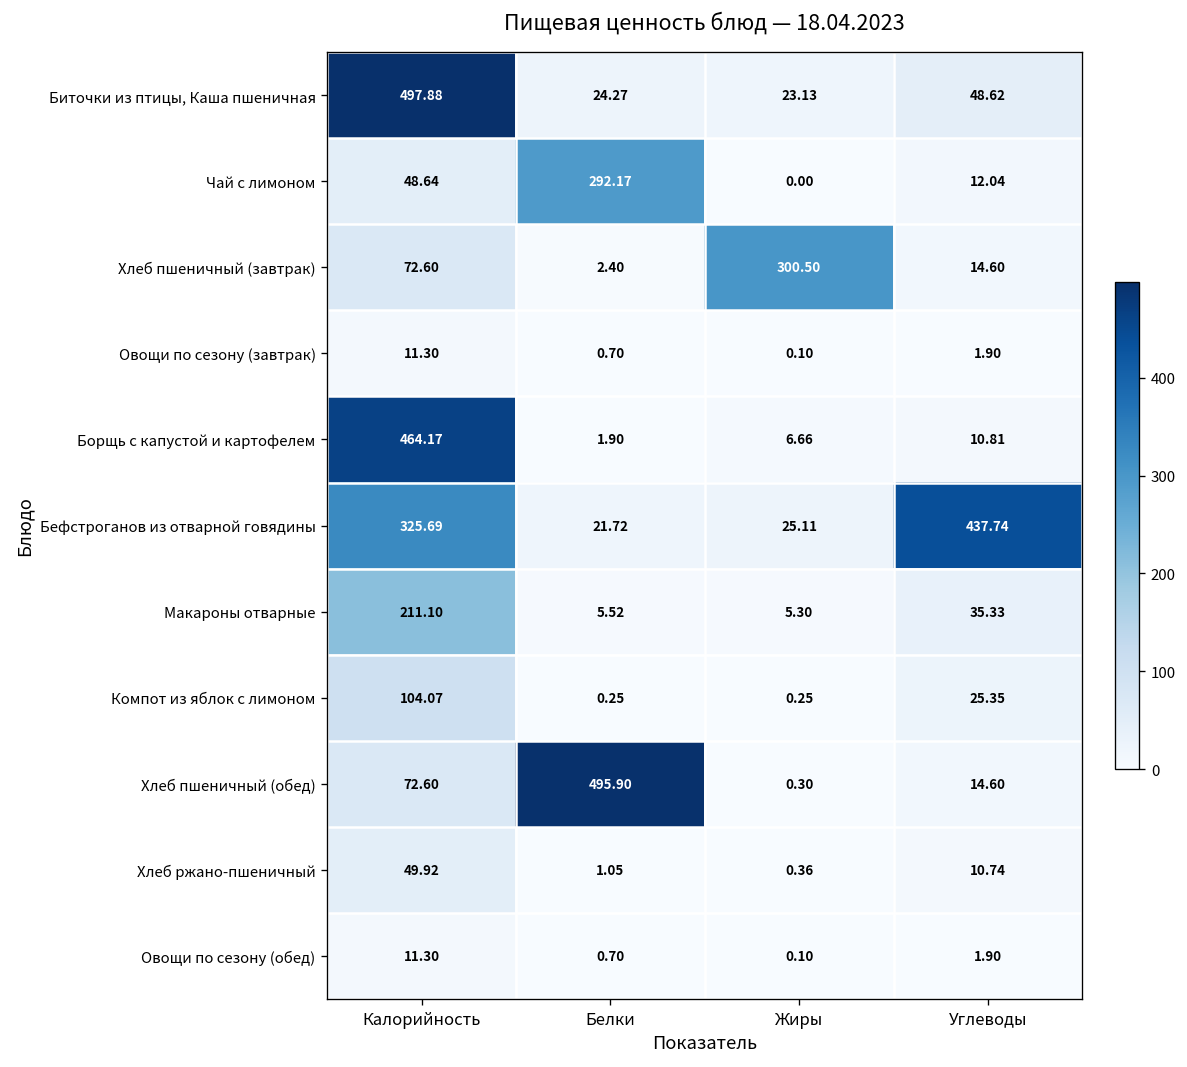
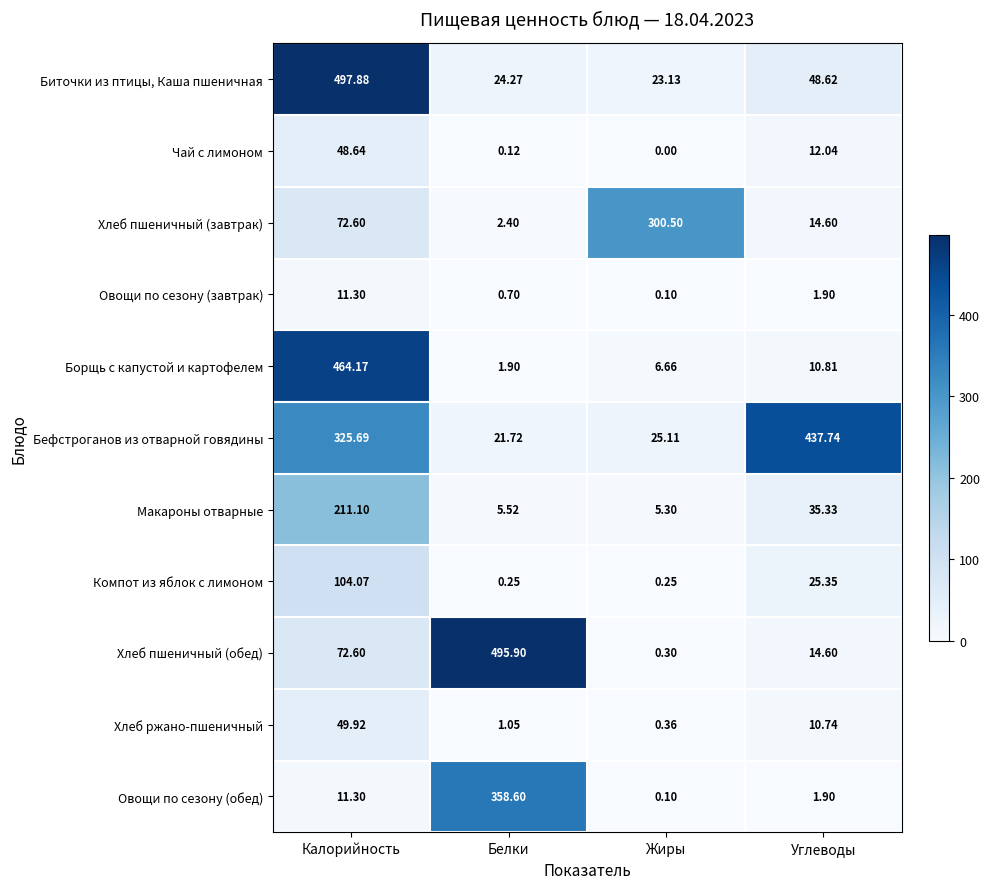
  {
    "Биточки из птицы, Каша пшеничная": {
      "Калорийность": 497.88,
      "Белки": 24.27,
      "Жиры": 23.13,
      "Углеводы": 48.62
    },
    "Чай с лимоном": {
      "Калорийность": 48.64,
-     "Белки": 292.17,
+     "Белки": 0.12,
      "Жиры": 0.00,
      "Углеводы": 12.04
    },
    "Хлеб пшеничный (завтрак)": {
      "Калорийность": 72.60,
      "Белки": 2.40,
      "Жиры": 300.50,
      "Углеводы": 14.60
    },
    "Овощи по сезону (завтрак)": {
      "Калорийность": 11.30,
      "Белки": 0.70,
      "Жиры": 0.10,
      "Углеводы": 1.90
    },
    "Борщь с капустой и картофелем": {
      "Калорийность": 464.17,
      "Белки": 1.90,
      "Жиры": 6.66,
      "Углеводы": 10.81
    },
    "Бефстроганов из отварной говядины": {
      "Калорийность": 325.69,
      "Белки": 21.72,
      "Жиры": 25.11,
      "Углеводы": 437.74
    },
    "Макароны отварные": {
      "Калорийность": 211.10,
      "Белки": 5.52,
      "Жиры": 5.30,
      "Углеводы": 35.33
    },
    "Компот из яблок с лимоном": {
      "Калорийность": 104.07,
      "Белки": 0.25,
      "Жиры": 0.25,
      "Углеводы": 25.35
    },
    "Хлеб пшеничный (обед)": {
      "Калорийность": 72.60,
      "Белки": 495.90,
      "Жиры": 0.30,
      "Углеводы": 14.60
    },
    "Хлеб ржано-пшеничный": {
      "Калорийность": 49.92,
      "Белки": 1.05,
      "Жиры": 0.36,
      "Углеводы": 10.74
    },
    "Овощи по сезону (обед)": {
      "Калорийность": 11.30,
-     "Белки": 0.70,
+     "Белки": 358.60,
      "Жиры": 0.10,
      "Углеводы": 1.90
    }
  }
